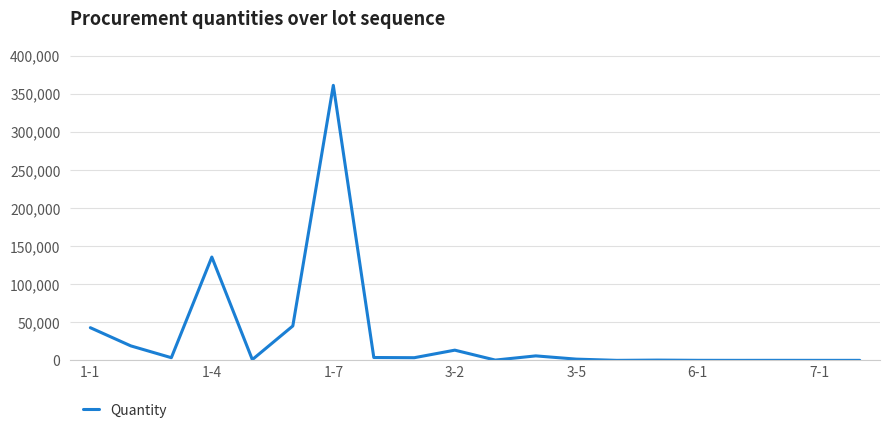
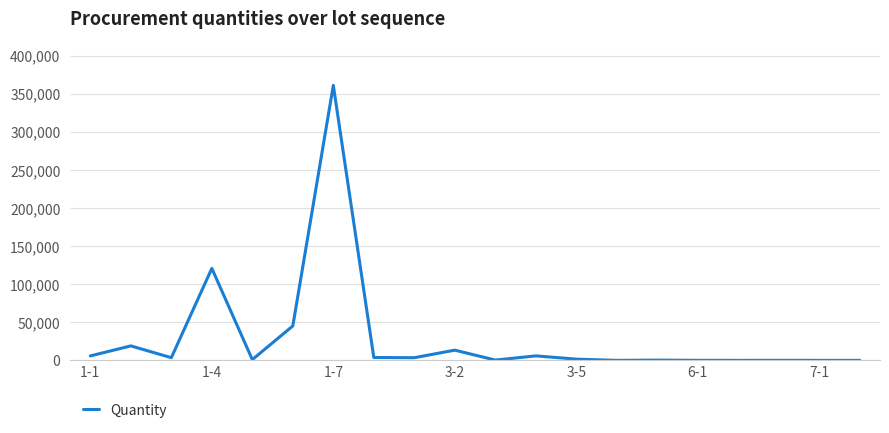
  {
-   "1-1": "40,000",
-   "1-4": "140,000",
+   "1-1": "10,000",
+   "1-4": "120,000",
    "1-7": "360,000",
    "3-2": "10,000",
    "3-5": "0",
    "6-1": "0",
    "7-1": "0"
  }
